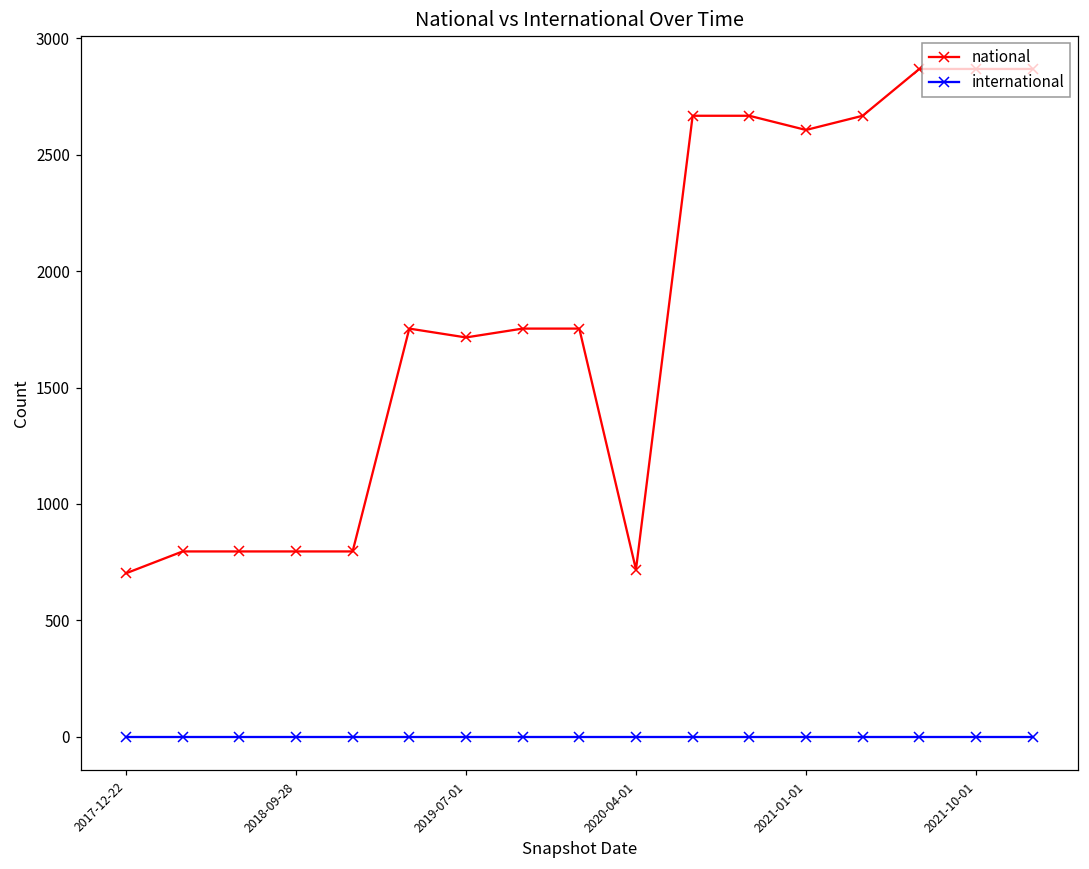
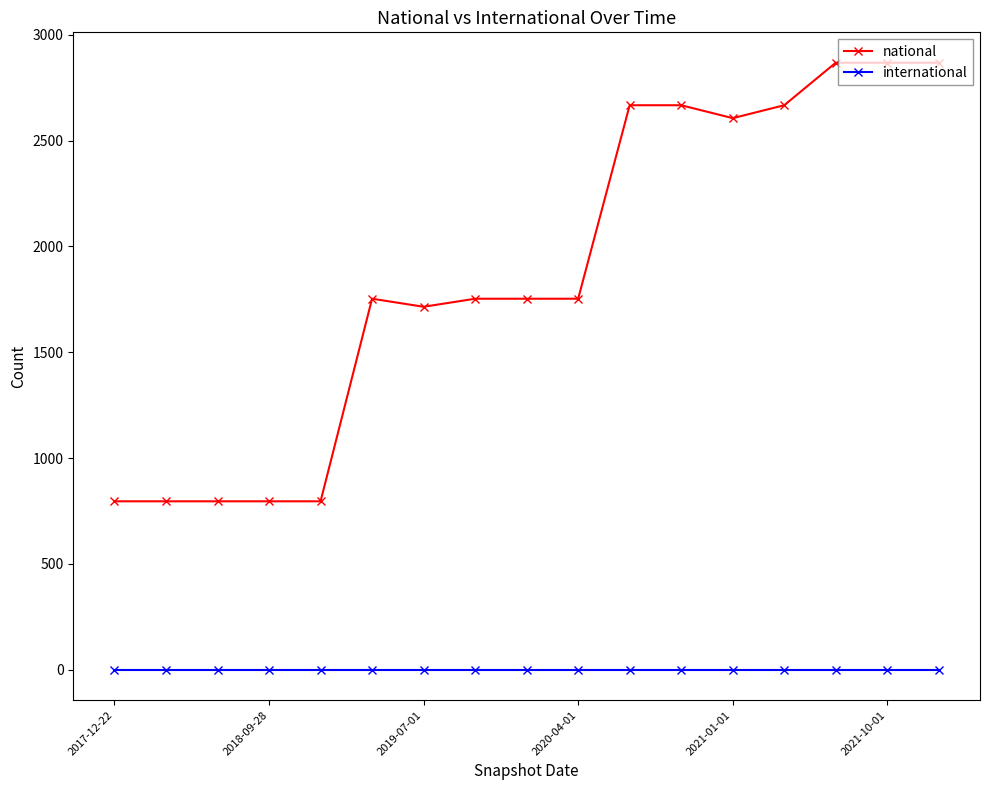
  {
    "national": {
-     "2017-12-22": 700,
+     "2017-12-22": 800,
      "2018-09-28": 800,
      "2019-07-01": 1720,
-     "2020-04-01": 720,
+     "2020-04-01": 1750,
      "2021-01-01": 2610
    },
    "international": {
      "2017-12-22": 0,
      "2018-09-28": 0,
      "2019-07-01": 0,
      "2020-04-01": 0,
      "2021-01-01": 0,
      "2021-10-01": 0
    }
  }
